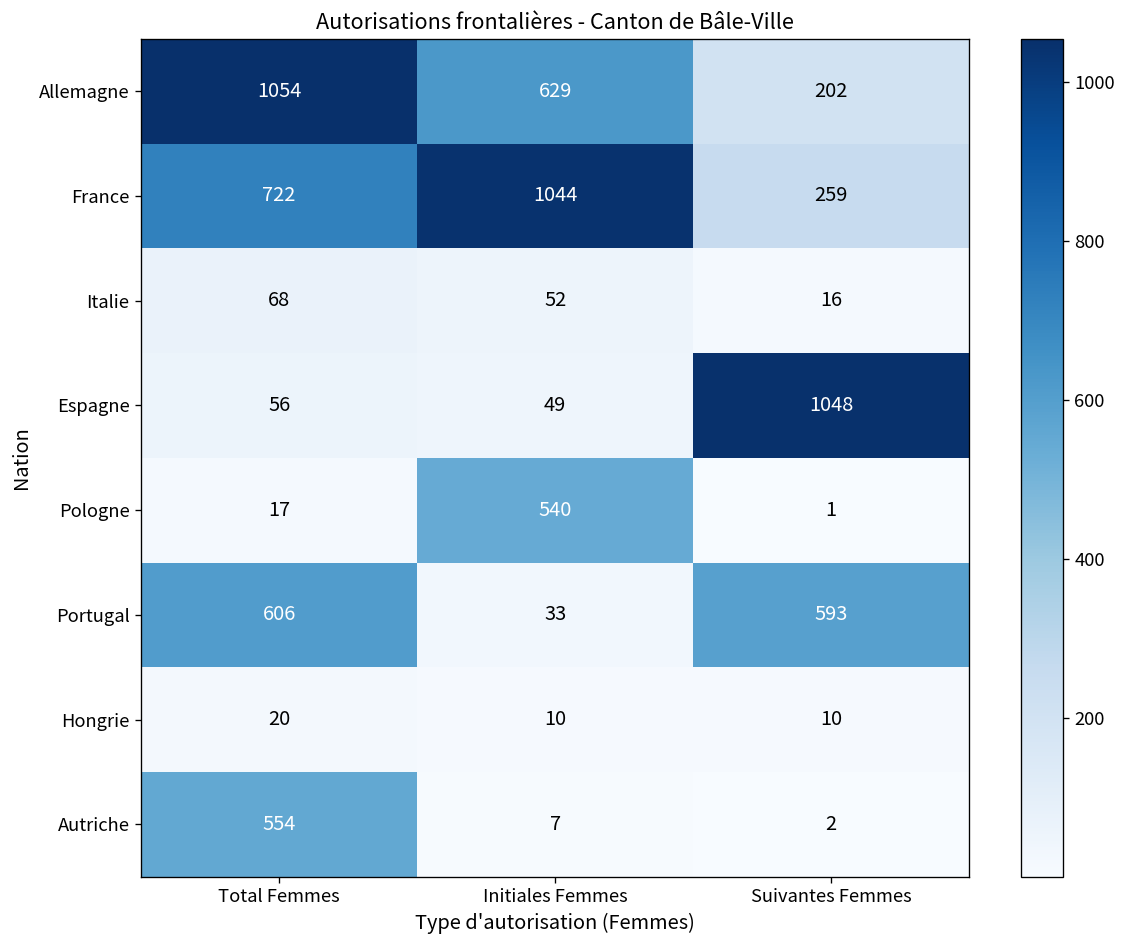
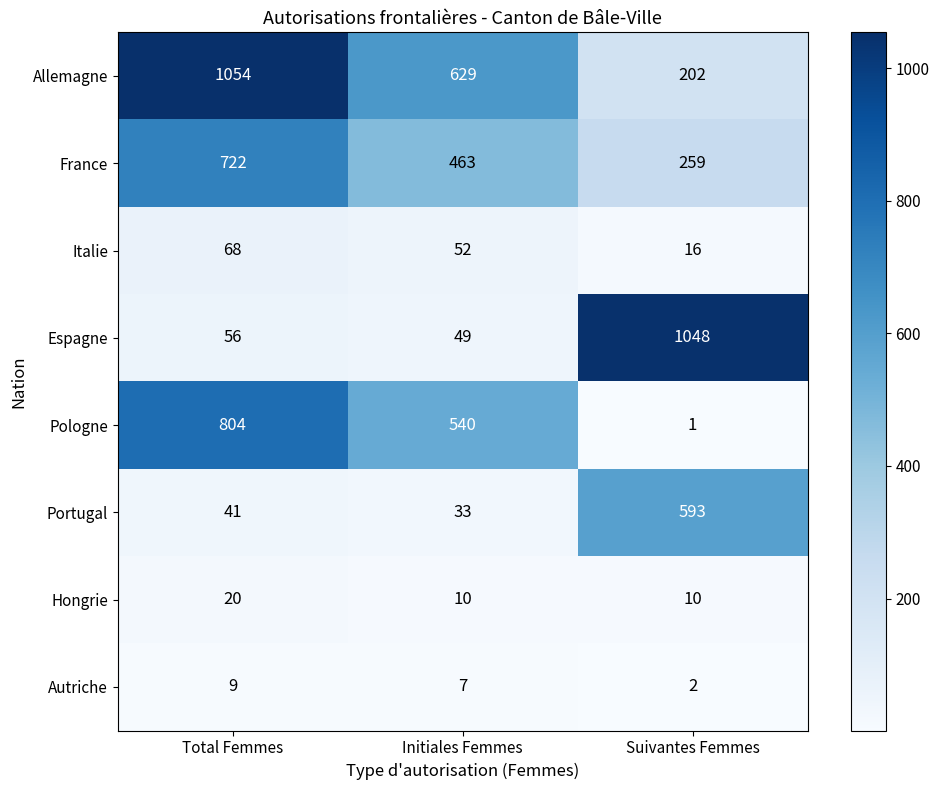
  {
    "Allemagne": {
      "Total Femmes": 1054,
      "Initiales Femmes": 629,
      "Suivantes Femmes": 202
    },
    "France": {
      "Total Femmes": 722,
-     "Initiales Femmes": 1044,
+     "Initiales Femmes": 463,
      "Suivantes Femmes": 259
    },
    "Italie": {
      "Total Femmes": 68,
      "Initiales Femmes": 52,
      "Suivantes Femmes": 16
    },
    "Espagne": {
      "Total Femmes": 56,
      "Initiales Femmes": 49,
      "Suivantes Femmes": 1048
    },
    "Pologne": {
-     "Total Femmes": 17,
+     "Total Femmes": 804,
      "Initiales Femmes": 540,
      "Suivantes Femmes": 1
    },
    "Portugal": {
-     "Total Femmes": 606,
+     "Total Femmes": 41,
      "Initiales Femmes": 33,
      "Suivantes Femmes": 593
    },
    "Hongrie": {
      "Total Femmes": 20,
      "Initiales Femmes": 10,
      "Suivantes Femmes": 10
    },
    "Autriche": {
-     "Total Femmes": 554,
+     "Total Femmes": 9,
      "Initiales Femmes": 7,
      "Suivantes Femmes": 2
    }
  }
